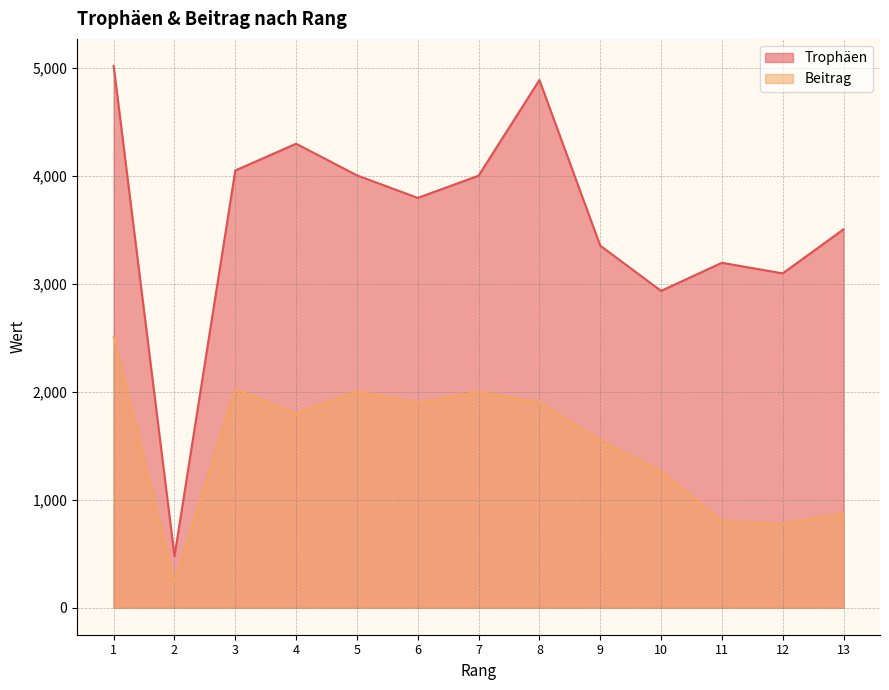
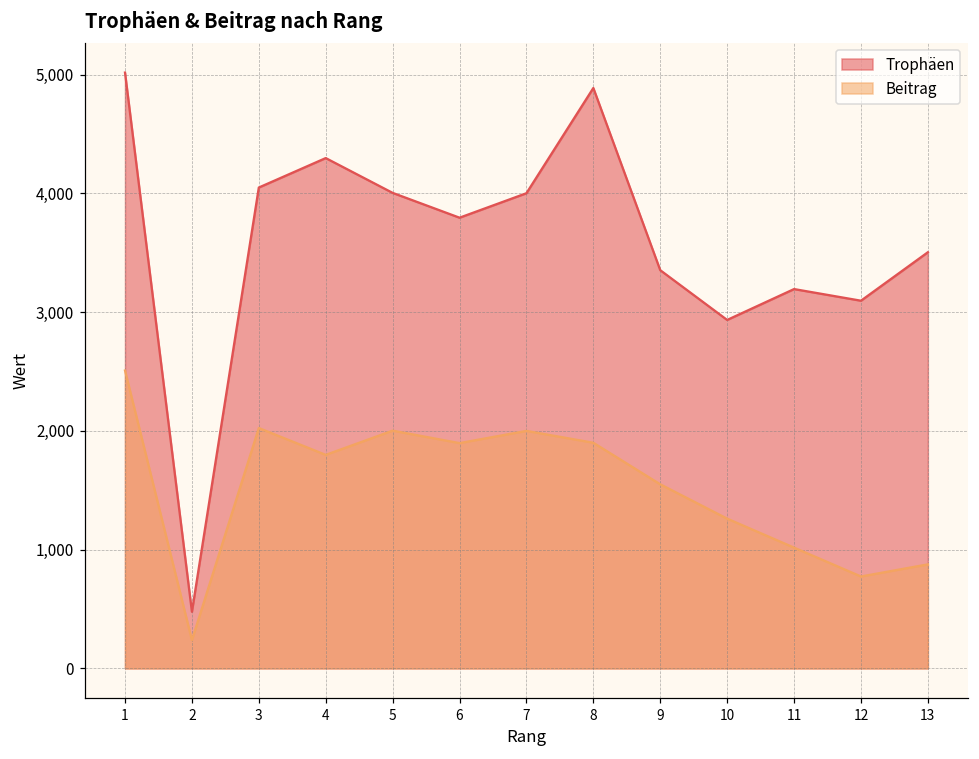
  {
    "Trophäen": {
      "1": "5,020",
      "2": "480",
      "3": "4,050",
      "4": "4,300",
      "5": "4,000",
      "6": "3,800",
      "7": "4,000",
      "8": "4,890",
      "9": "3,350",
      "10": "2,930",
      "11": "3,190",
      "12": "3,100",
      "13": "3,500"
    },
    "Beitrag": {
      "1": "2,510",
      "2": "240",
      "3": "2,020",
      "4": "1,800",
      "5": "2,000",
      "6": "1,900",
      "7": "2,000",
      "8": "1,900",
      "9": "1,550",
      "10": "1,260",
-     "11": "800",
+     "11": "1,020",
      "12": "770",
      "13": "880"
    }
  }
